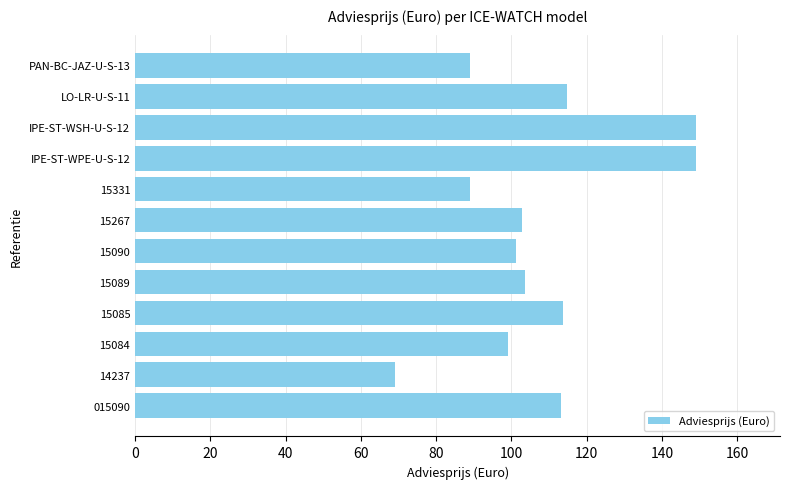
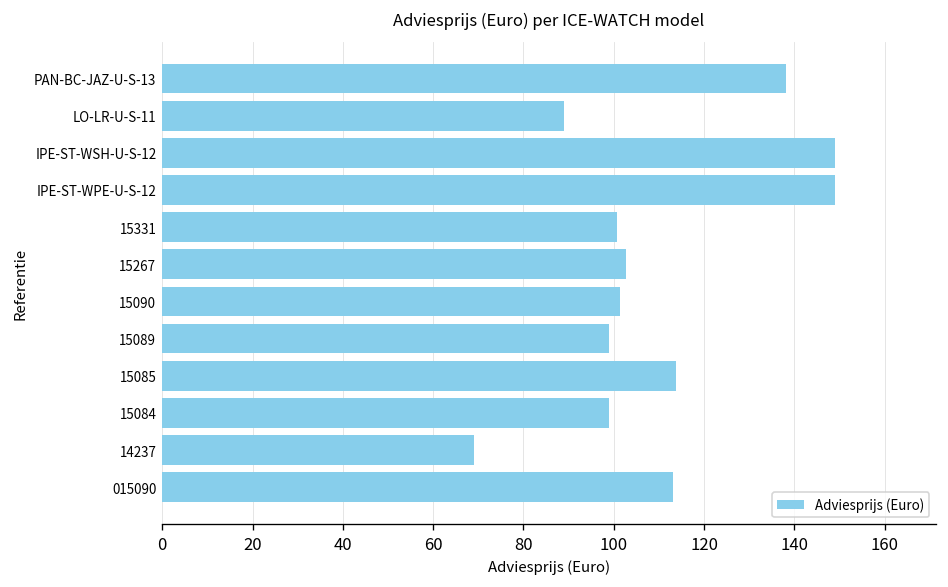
  {
-   "PAN-BC-JAZ-U-S-13": 89,
-   "LO-LR-U-S-11": 115,
+   "PAN-BC-JAZ-U-S-13": 138,
+   "LO-LR-U-S-11": 89,
    "IPE-ST-WSH-U-S-12": 149,
    "IPE-ST-WPE-U-S-12": 149,
-   "15331": 89,
+   "15331": 101,
    "15267": 103,
    "15090": 101,
-   "15089": 104,
+   "15089": 99,
    "15085": 114,
    "15084": 99,
    "14237": 69,
    "015090": 113
  }
